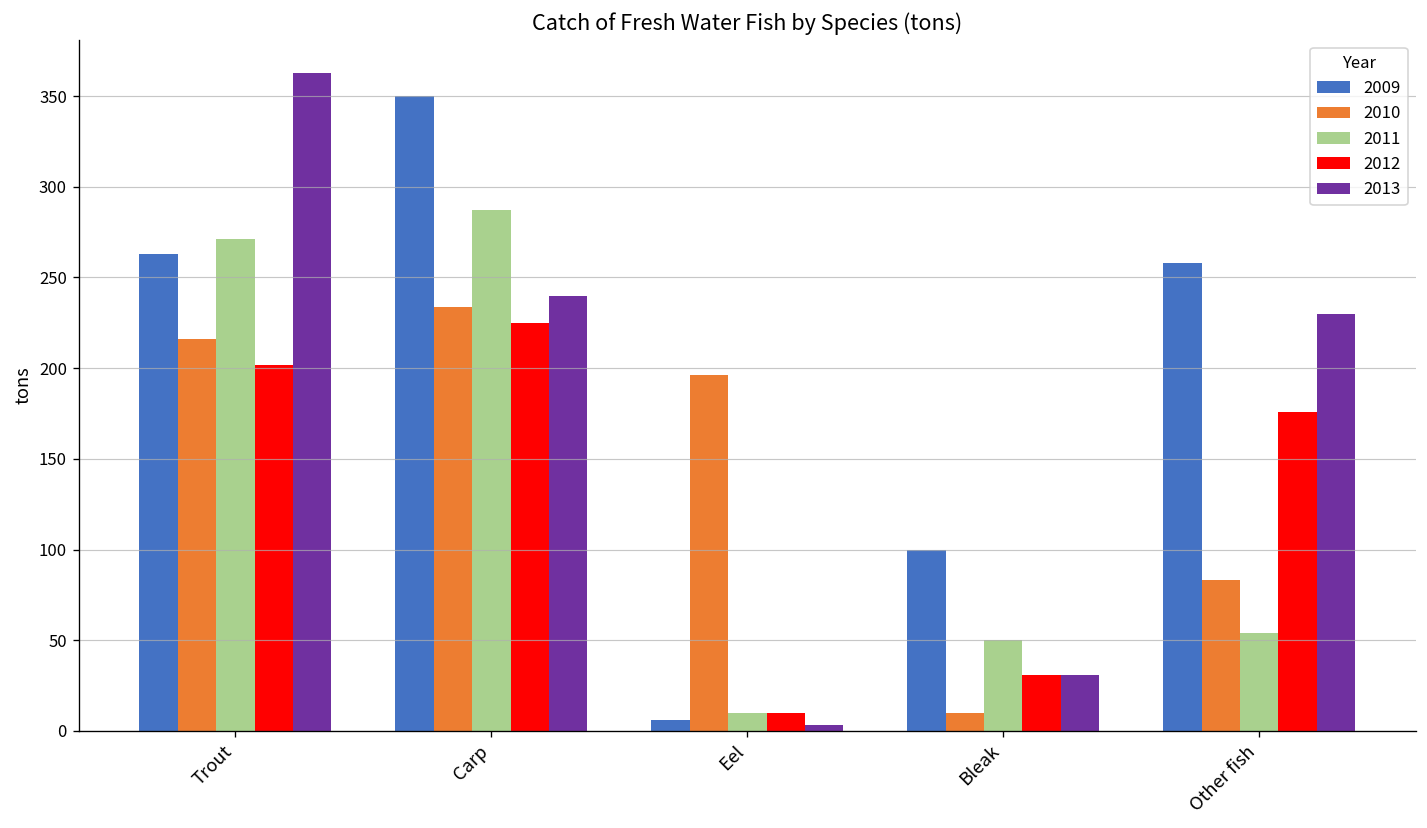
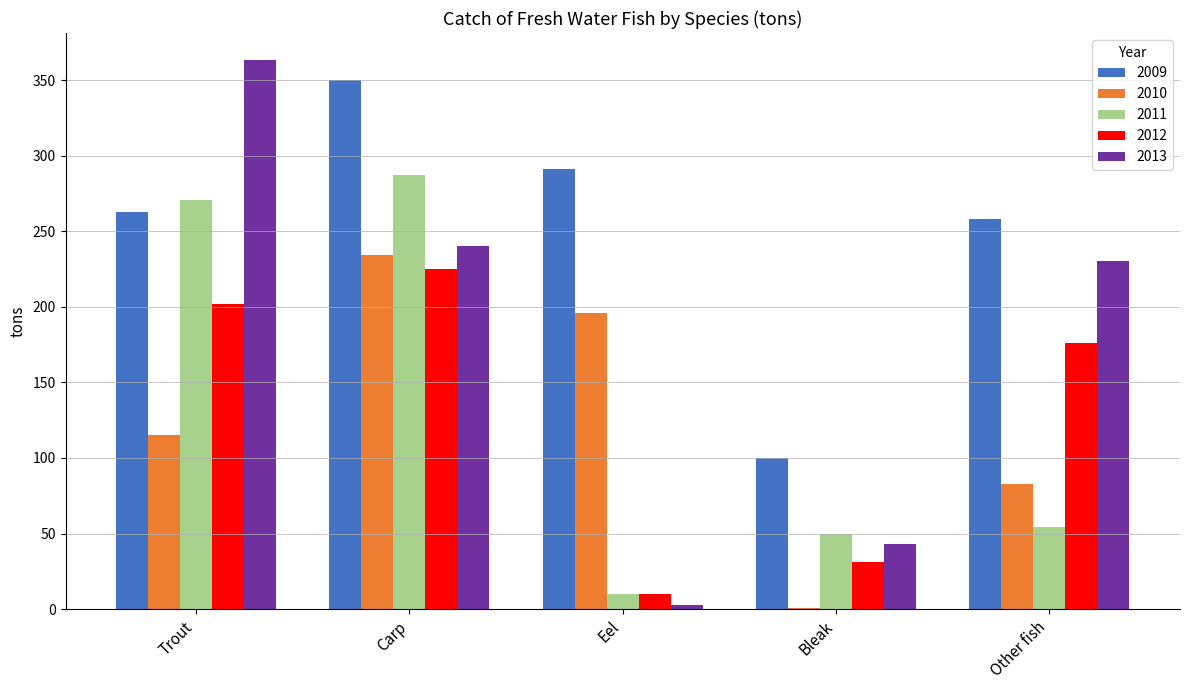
  {
    "2009": {
      "Trout": 263,
      "Carp": 350,
-     "Eel": 6,
+     "Eel": 291,
      "Bleak": 100,
      "Other fish": 258
    },
    "2010": {
-     "Trout": 216,
+     "Trout": 115,
      "Carp": 234,
      "Eel": 196,
-     "Bleak": 10,
+     "Bleak": 1,
      "Other fish": 83
    },
    "2011": {
      "Trout": 271,
      "Carp": 287,
      "Eel": 10,
      "Bleak": 50,
      "Other fish": 54
    },
    "2012": {
      "Trout": 202,
      "Carp": 225,
      "Eel": 10,
      "Bleak": 31,
      "Other fish": 176
    },
    "2013": {
      "Trout": 363,
      "Carp": 240,
      "Eel": 3,
-     "Bleak": 31,
+     "Bleak": 43,
      "Other fish": 230
    }
  }
